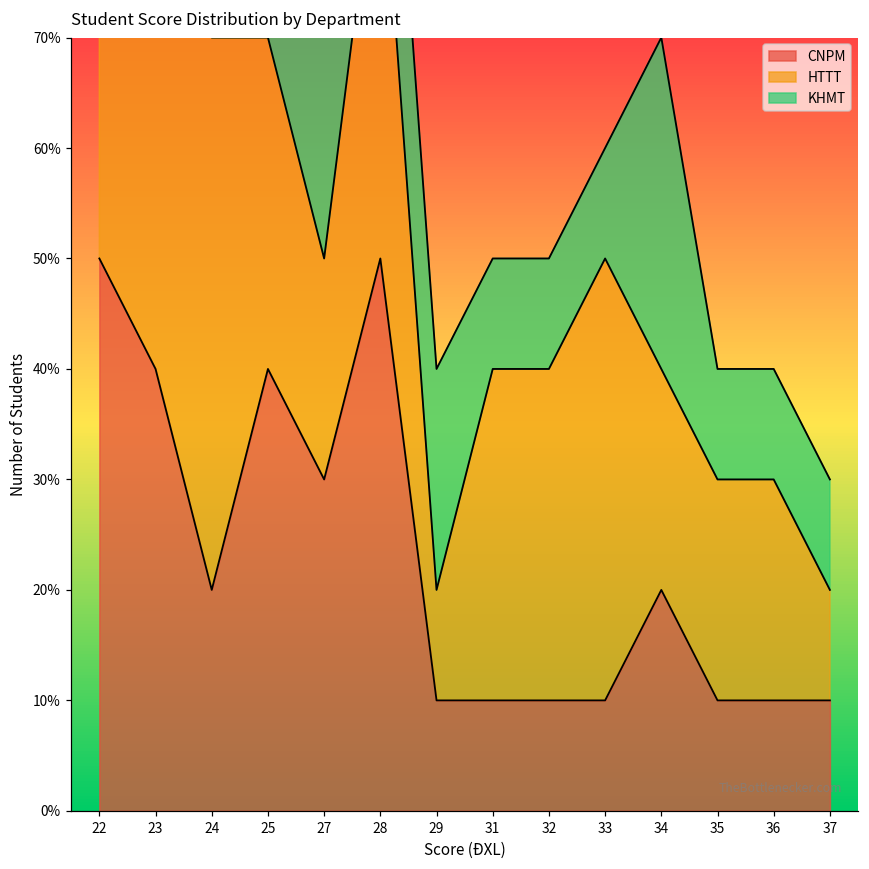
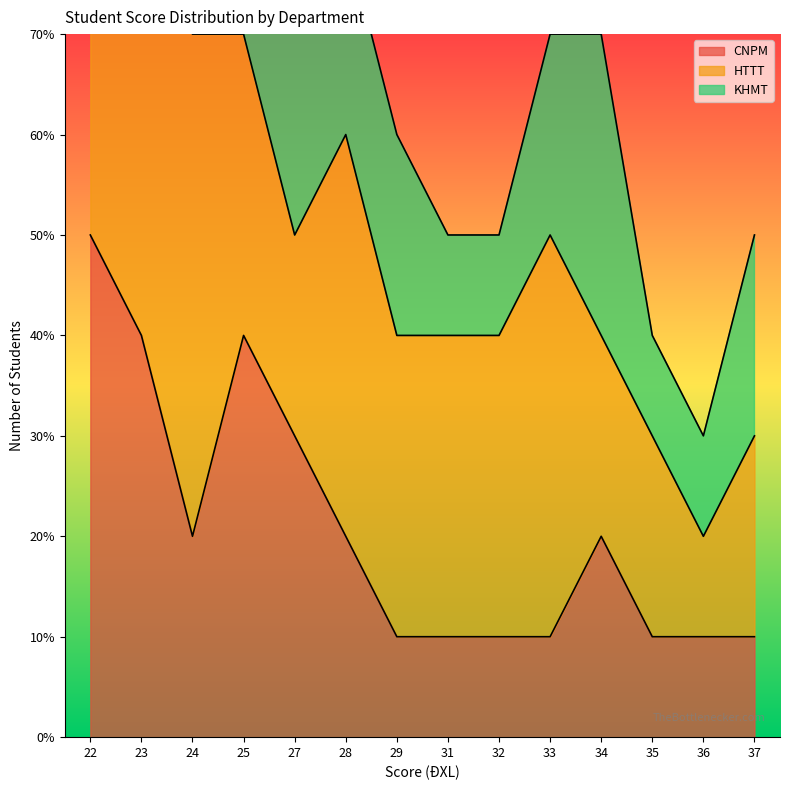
  {
    "CNPM": {
      "22": "50.0%",
      "23": "40.0%",
      "24": "20.0%",
      "25": "40.0%",
      "27": "30.0%",
-     "28": "50.0%",
+     "28": "20.0%",
      "29": "10.0%",
      "31": "10.0%",
      "32": "10.0%",
      "33": "10.0%",
      "34": "20.0%",
      "35": "10.0%",
      "36": "10.0%",
      "37": "10.0%"
    },
    "HTTT": {
      "24": "50.0%",
      "25": "30.0%",
      "27": "20.0%",
-     "29": "10.0%",
+     "29": "30.0%",
      "31": "30.0%",
      "32": "30.0%",
      "33": "40.0%",
      "34": "20.0%",
      "35": "20.0%",
-     "36": "20.0%",
-     "37": "10.0%"
+     "36": "10.0%",
+     "37": "20.0%"
    },
    "KHMT": {
      "29": "20.0%",
      "31": "10.0%",
      "32": "10.0%",
-     "33": "10.0%",
+     "33": "20.0%",
      "34": "30.0%",
      "35": "10.0%",
      "36": "10.0%",
-     "37": "10.0%"
+     "37": "20.0%"
    }
  }
